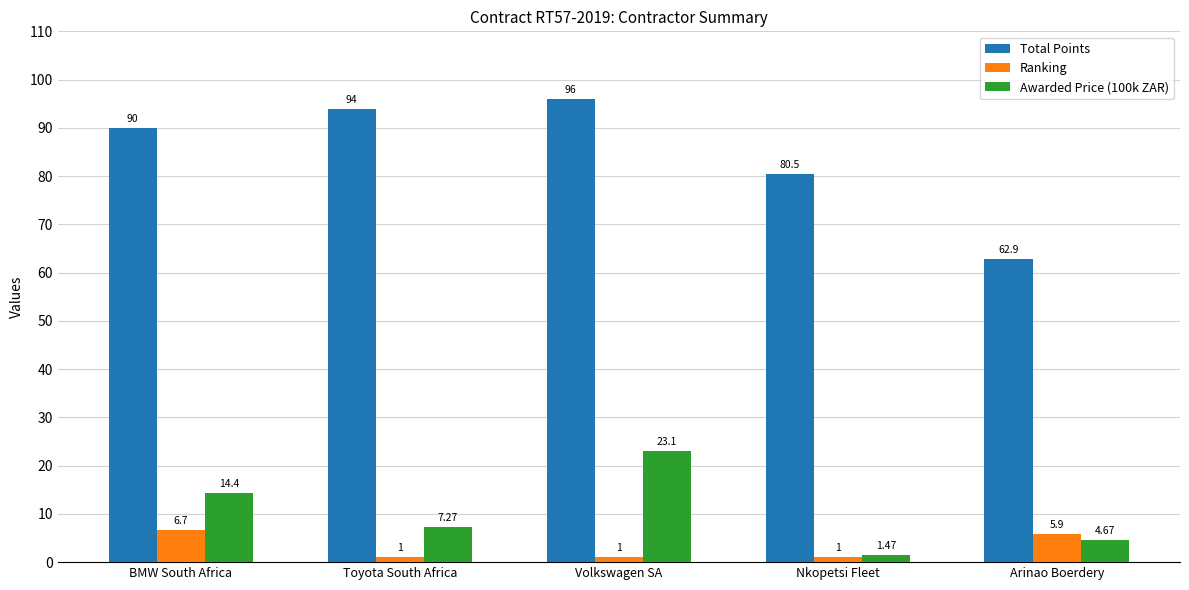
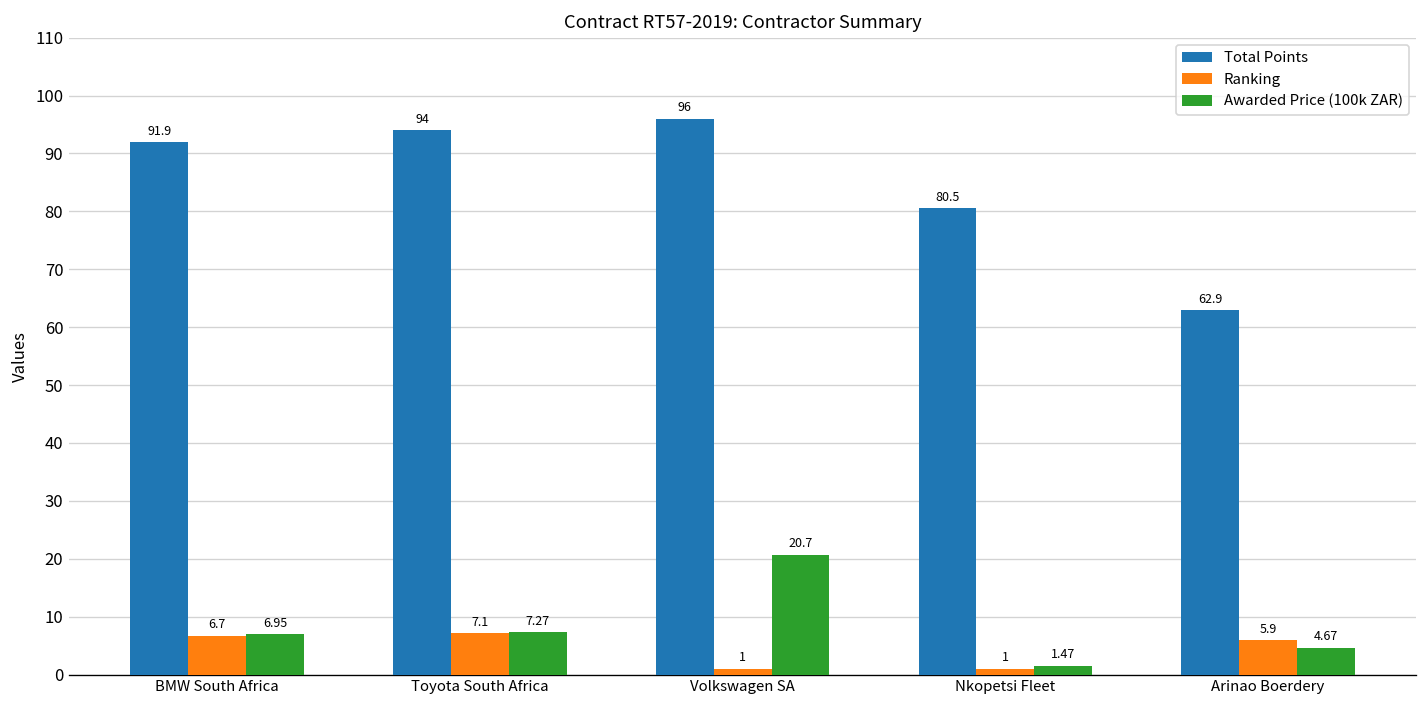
  {
    "Total Points": {
-     "BMW South Africa": 90,
+     "BMW South Africa": 91.9,
      "Toyota South Africa": 94,
      "Volkswagen SA": 96,
      "Nkopetsi Fleet": 80.5,
      "Arinao Boerdery": 62.9
    },
    "Ranking": {
      "BMW South Africa": 6.7,
-     "Toyota South Africa": 1,
+     "Toyota South Africa": 7.1,
      "Volkswagen SA": 1,
      "Nkopetsi Fleet": 1,
      "Arinao Boerdery": 5.9
    },
    "Awarded Price (100k ZAR)": {
-     "BMW South Africa": 14.4,
+     "BMW South Africa": 6.95,
      "Toyota South Africa": 7.27,
-     "Volkswagen SA": 23.1,
+     "Volkswagen SA": 20.7,
      "Nkopetsi Fleet": 1.47,
      "Arinao Boerdery": 4.67
    }
  }
